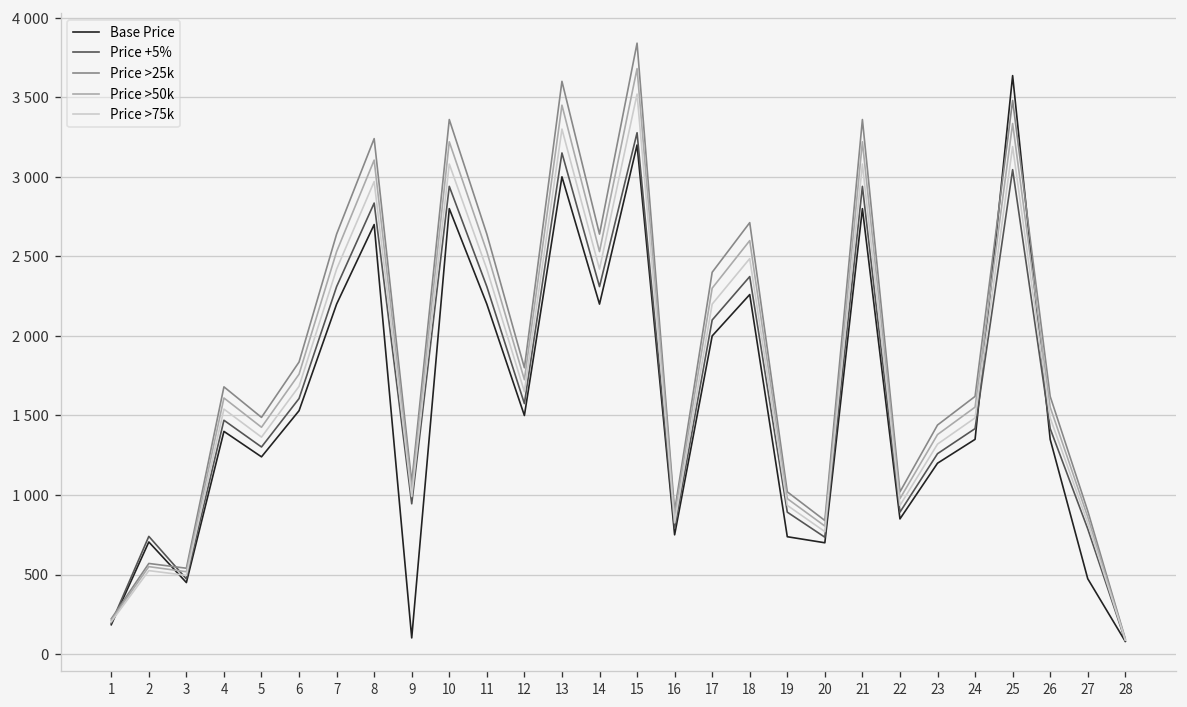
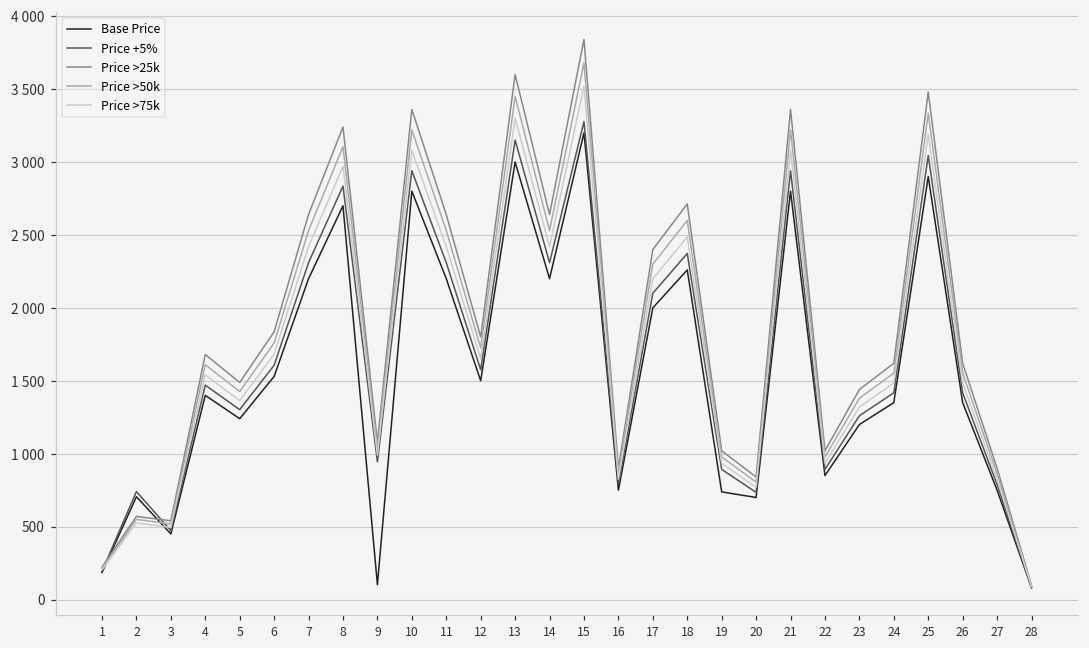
  {
    "Base Price": {
      "2": 710,
      "3": 450,
      "4": 1400,
      "5": 1240,
      "6": 1530,
      "7": 2200,
      "8": 2700,
      "9": 100,
      "10": 2800,
      "11": 2200,
      "12": 1500,
      "13": 3000,
      "14": 2200,
      "15": 3200,
      "16": 750,
      "17": 2000,
      "18": 2260,
      "19": 740,
      "20": 700,
      "21": 2800,
      "22": 850,
      "23": 1200,
      "24": 1350,
-     "25": 3640,
+     "25": 2900,
      "26": 1350,
-     "27": 470
+     "27": 750
    },
    "Price +5%": {
      "2": 740,
      "3": 470,
      "4": 1470,
      "5": 1300,
      "6": 1610,
      "7": 2310,
      "8": 2840,
      "9": 950,
      "10": 2940,
      "11": 2310,
      "12": 1580,
      "13": 3150,
      "14": 2310,
      "15": 3280,
      "16": 790,
      "17": 2100,
      "18": 2370,
      "19": 890,
      "20": 740,
      "21": 2940,
      "22": 890,
      "23": 1260,
      "24": 1420,
      "25": 3050,
      "26": 1420,
      "27": 790
    }
  }
